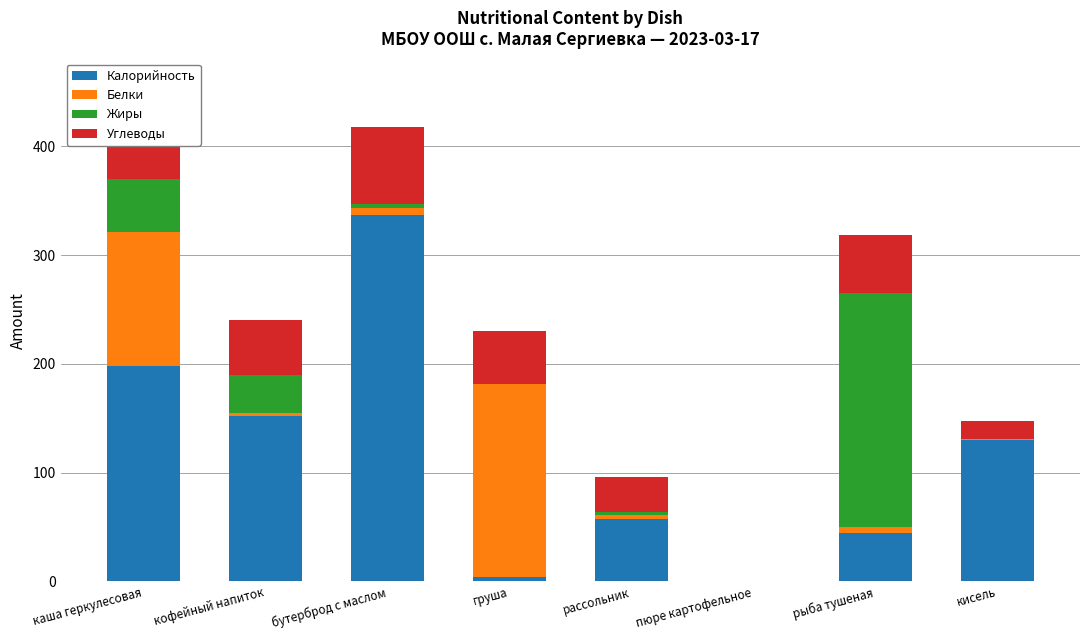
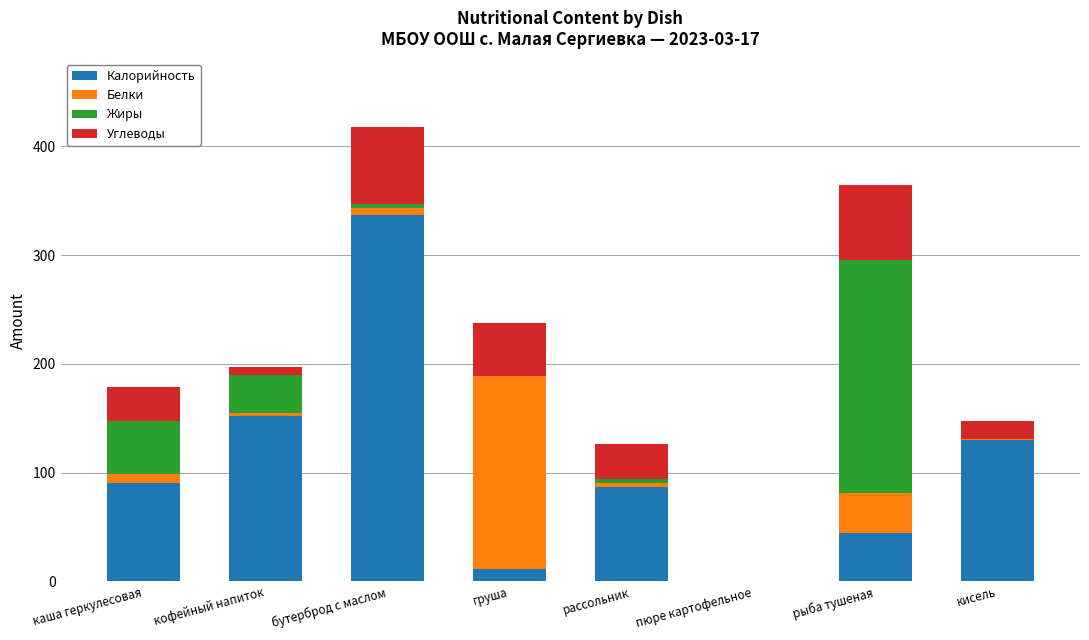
  {
    "Калорийность": {
-     "каша геркулесовая": 198,
+     "каша геркулесовая": 91,
      "кофейный напиток": 152,
      "бутерброд с маслом": 337,
-     "груша": 4,
-     "рассольник": 57,
+     "груша": 11,
+     "рассольник": 87,
      "пюре картофельное": 0,
      "рыба тушеная": 45,
      "кисель": 130
    },
    "Белки": {
-     "каша геркулесовая": 123,
+     "каша геркулесовая": 8,
      "кофейный напиток": 3,
      "бутерброд с маслом": 6,
      "груша": 178,
      "рассольник": 4,
      "пюре картофельное": 0,
-     "рыба тушеная": 5
+     "рыба тушеная": 36
    },
    "Жиры": {
      "каша геркулесовая": 49,
      "кофейный напиток": 35,
      "бутерброд с маслом": 4,
      "рассольник": 3,
      "пюре картофельное": 0,
      "рыба тушеная": 215,
      "кисель": 0
    },
    "Углеводы": {
-     "кофейный напиток": 50,
+     "кофейный напиток": 7,
      "бутерброд с маслом": 71,
      "груша": 48,
      "рассольник": 32,
      "пюре картофельное": 0,
-     "рыба тушеная": 54,
+     "рыба тушеная": 69,
      "кисель": 17
    }
  }
